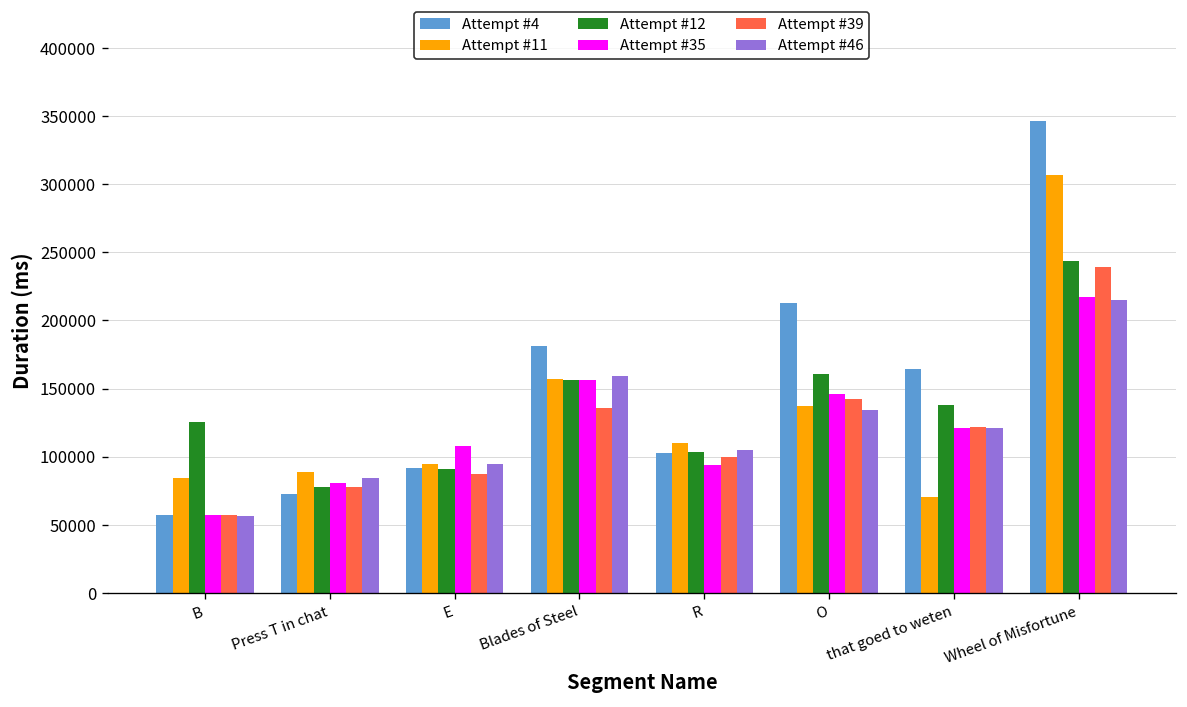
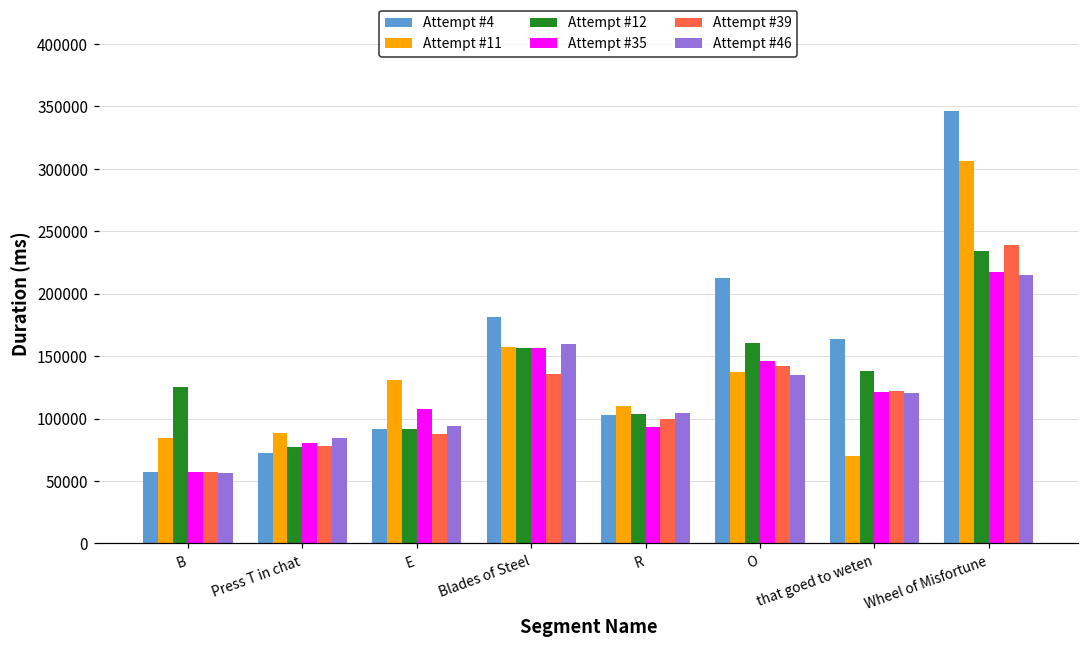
  {
    "Attempt #4": {
      "B": 57000,
      "Press T in chat": 72000,
      "E": 91000,
      "Blades of Steel": 182000,
      "R": 103000,
      "O": 213000,
      "that goed to weten": 164000,
      "Wheel of Misfortune": 346000
    },
    "Attempt #11": {
      "B": 84000,
      "Press T in chat": 89000,
-     "E": 94000,
+     "E": 131000,
      "Blades of Steel": 157000,
      "R": 110000,
      "O": 137000,
      "that goed to weten": 70000,
      "Wheel of Misfortune": 306000
    },
    "Attempt #12": {
      "B": 125000,
      "Press T in chat": 77000,
      "E": 91000,
      "Blades of Steel": 157000,
      "R": 103000,
      "O": 161000,
      "that goed to weten": 138000,
-     "Wheel of Misfortune": 244000
+     "Wheel of Misfortune": 234000
    },
    "Attempt #35": {
      "B": 57000,
      "Press T in chat": 81000,
      "E": 108000,
      "Blades of Steel": 156000,
      "R": 94000,
      "O": 146000,
      "that goed to weten": 121000,
      "Wheel of Misfortune": 217000
    },
    "Attempt #39": {
      "B": 57000,
      "Press T in chat": 78000,
      "E": 87000,
      "Blades of Steel": 136000,
      "R": 100000,
      "O": 142000,
      "that goed to weten": 122000,
      "Wheel of Misfortune": 239000
    },
    "Attempt #46": {
      "B": 56000,
      "Press T in chat": 84000,
      "E": 94000,
      "Blades of Steel": 159000,
      "R": 105000,
      "O": 135000,
      "that goed to weten": 121000,
      "Wheel of Misfortune": 215000
    }
  }
